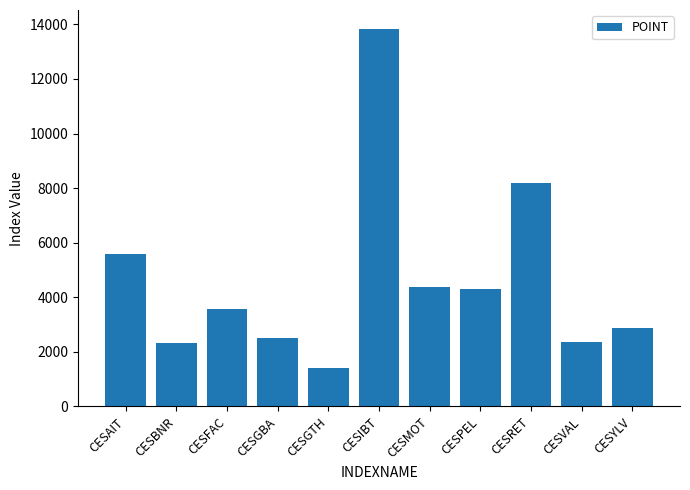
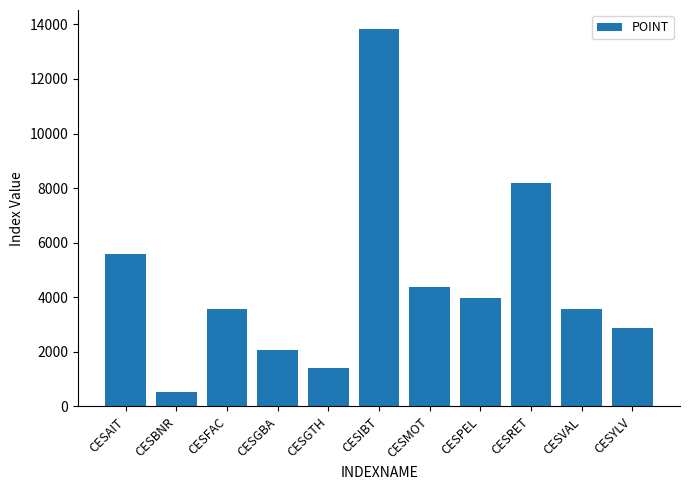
  {
    "CESAIT": 5600,
-   "CESBNR": 2300,
+   "CESBNR": 500,
    "CESFAC": 3600,
-   "CESGBA": 2500,
+   "CESGBA": 2100,
    "CESGTH": 1400,
    "CESIBT": 13800,
    "CESMOT": 4400,
-   "CESPEL": 4300,
+   "CESPEL": 4000,
    "CESRET": 8200,
-   "CESVAL": 2400,
+   "CESVAL": 3600,
    "CESYLV": 2900
  }
